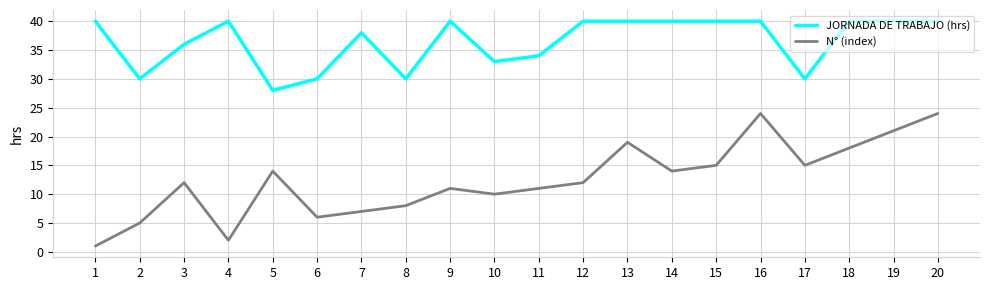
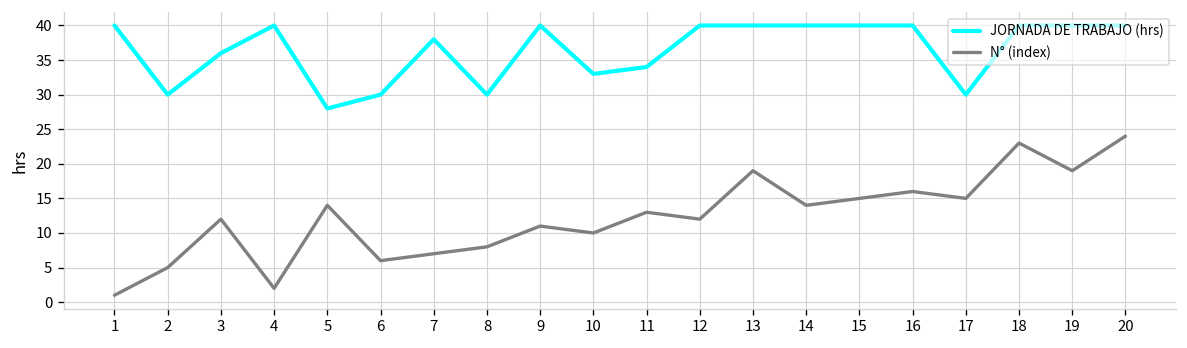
  {
    "JORNADA DE TRABAJO (hrs)": {
      "1": 40,
      "2": 30,
      "3": 36,
      "4": 40,
      "5": 28,
      "6": 30,
      "7": 38,
      "8": 30,
      "9": 40,
      "10": 33,
      "11": 34,
      "12": 40,
      "13": 40,
      "14": 40,
      "15": 40,
      "16": 40,
      "17": 30
    },
    "N° (index)": {
      "1": 1,
      "2": 5,
      "3": 12,
      "4": 2,
      "5": 14,
      "6": 6,
      "7": 7,
      "8": 8,
      "9": 11,
      "10": 10,
-     "11": 11,
+     "11": 13,
      "12": 12,
      "13": 19,
      "14": 14,
      "15": 15,
-     "16": 24,
+     "16": 16,
      "17": 15,
-     "18": 18,
-     "19": 21,
+     "18": 23,
+     "19": 19,
      "20": 24
    }
  }
